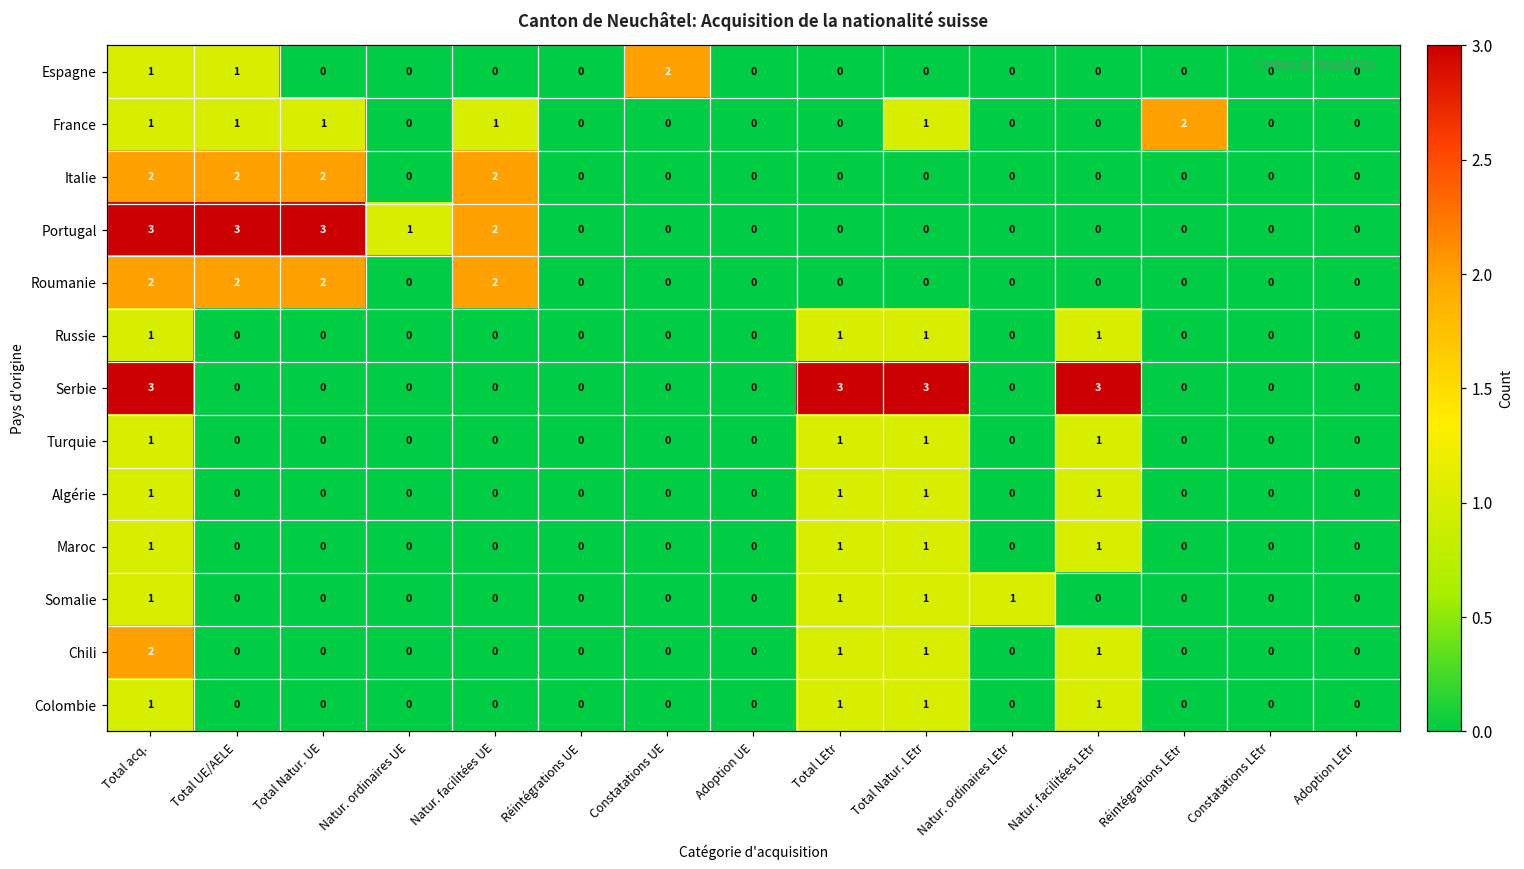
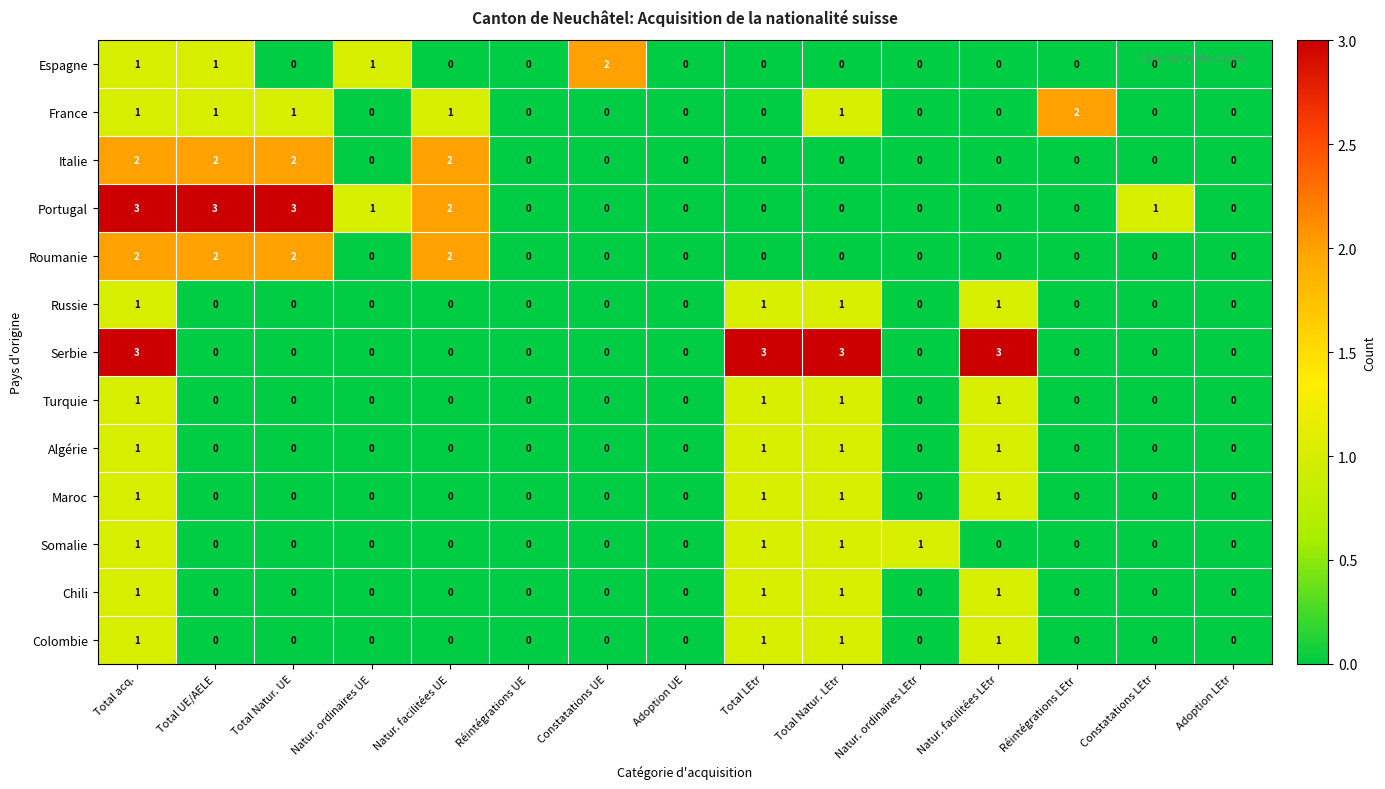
  {
    "Espagne": {
      "Total acq.": 1,
      "Total UE/AELE": 1,
      "Total Natur. UE": 0,
-     "Natur. ordinaires UE": 0,
+     "Natur. ordinaires UE": 1,
      "Natur. facilitées UE": 0,
      "Réintégrations UE": 0,
      "Constatations UE": 2,
      "Adoption UE": 0,
      "Total LEtr": 0,
      "Total Natur. LEtr": 0,
      "Natur. ordinaires LEtr": 0,
      "Natur. facilitées LEtr": 0,
      "Réintégrations LEtr": 0
    },
    "France": {
      "Total acq.": 1,
      "Total UE/AELE": 1,
      "Total Natur. UE": 1,
      "Natur. ordinaires UE": 0,
      "Natur. facilitées UE": 1,
      "Réintégrations UE": 0,
      "Constatations UE": 0,
      "Adoption UE": 0,
      "Total LEtr": 0,
      "Total Natur. LEtr": 1,
      "Natur. ordinaires LEtr": 0,
      "Natur. facilitées LEtr": 0,
      "Réintégrations LEtr": 2,
      "Constatations LEtr": 0,
      "Adoption LEtr": 0
    },
    "Italie": {
      "Total acq.": 2,
      "Total UE/AELE": 2,
      "Total Natur. UE": 2,
      "Natur. ordinaires UE": 0,
      "Natur. facilitées UE": 2,
      "Réintégrations UE": 0,
      "Constatations UE": 0,
      "Adoption UE": 0,
      "Total LEtr": 0,
      "Total Natur. LEtr": 0,
      "Natur. ordinaires LEtr": 0,
      "Natur. facilitées LEtr": 0,
      "Réintégrations LEtr": 0,
      "Constatations LEtr": 0,
      "Adoption LEtr": 0
    },
    "Portugal": {
      "Total acq.": 3,
      "Total UE/AELE": 3,
      "Total Natur. UE": 3,
      "Natur. ordinaires UE": 1,
      "Natur. facilitées UE": 2,
      "Réintégrations UE": 0,
      "Constatations UE": 0,
      "Adoption UE": 0,
      "Total LEtr": 0,
      "Total Natur. LEtr": 0,
      "Natur. ordinaires LEtr": 0,
      "Natur. facilitées LEtr": 0,
      "Réintégrations LEtr": 0,
-     "Constatations LEtr": 0,
+     "Constatations LEtr": 1,
      "Adoption LEtr": 0
    },
    "Roumanie": {
      "Total acq.": 2,
      "Total UE/AELE": 2,
      "Total Natur. UE": 2,
      "Natur. ordinaires UE": 0,
      "Natur. facilitées UE": 2,
      "Réintégrations UE": 0,
      "Constatations UE": 0,
      "Adoption UE": 0,
      "Total LEtr": 0,
      "Total Natur. LEtr": 0,
      "Natur. ordinaires LEtr": 0,
      "Natur. facilitées LEtr": 0,
      "Réintégrations LEtr": 0,
      "Constatations LEtr": 0,
      "Adoption LEtr": 0
    },
    "Russie": {
      "Total acq.": 1,
      "Total UE/AELE": 0,
      "Total Natur. UE": 0,
      "Natur. ordinaires UE": 0,
      "Natur. facilitées UE": 0,
      "Réintégrations UE": 0,
      "Constatations UE": 0,
      "Adoption UE": 0,
      "Total LEtr": 1,
      "Total Natur. LEtr": 1,
      "Natur. ordinaires LEtr": 0,
      "Natur. facilitées LEtr": 1,
      "Réintégrations LEtr": 0,
      "Constatations LEtr": 0,
      "Adoption LEtr": 0
    },
    "Serbie": {
      "Total acq.": 3,
      "Total UE/AELE": 0,
      "Total Natur. UE": 0,
      "Natur. ordinaires UE": 0,
      "Natur. facilitées UE": 0,
      "Réintégrations UE": 0,
      "Constatations UE": 0,
      "Adoption UE": 0,
      "Total LEtr": 3,
      "Total Natur. LEtr": 3,
      "Natur. ordinaires LEtr": 0,
      "Natur. facilitées LEtr": 3,
      "Réintégrations LEtr": 0,
      "Constatations LEtr": 0,
      "Adoption LEtr": 0
    },
    "Turquie": {
      "Total acq.": 1,
      "Total UE/AELE": 0,
      "Total Natur. UE": 0,
      "Natur. ordinaires UE": 0,
      "Natur. facilitées UE": 0,
      "Réintégrations UE": 0,
      "Constatations UE": 0,
      "Adoption UE": 0,
      "Total LEtr": 1,
      "Total Natur. LEtr": 1,
      "Natur. ordinaires LEtr": 0,
      "Natur. facilitées LEtr": 1,
      "Réintégrations LEtr": 0,
      "Constatations LEtr": 0,
      "Adoption LEtr": 0
    },
    "Algérie": {
      "Total acq.": 1,
      "Total UE/AELE": 0,
      "Total Natur. UE": 0,
      "Natur. ordinaires UE": 0,
      "Natur. facilitées UE": 0,
      "Réintégrations UE": 0,
      "Constatations UE": 0,
      "Adoption UE": 0,
      "Total LEtr": 1,
      "Total Natur. LEtr": 1,
      "Natur. ordinaires LEtr": 0,
      "Natur. facilitées LEtr": 1,
      "Réintégrations LEtr": 0,
      "Constatations LEtr": 0,
      "Adoption LEtr": 0
    },
    "Maroc": {
      "Total acq.": 1,
      "Total UE/AELE": 0,
      "Total Natur. UE": 0,
      "Natur. ordinaires UE": 0,
      "Natur. facilitées UE": 0,
      "Réintégrations UE": 0,
      "Constatations UE": 0,
      "Adoption UE": 0,
      "Total LEtr": 1,
      "Total Natur. LEtr": 1,
      "Natur. ordinaires LEtr": 0,
      "Natur. facilitées LEtr": 1,
      "Réintégrations LEtr": 0,
      "Constatations LEtr": 0,
      "Adoption LEtr": 0
    },
    "Somalie": {
      "Total acq.": 1,
      "Total UE/AELE": 0,
      "Total Natur. UE": 0,
      "Natur. ordinaires UE": 0,
      "Natur. facilitées UE": 0,
      "Réintégrations UE": 0,
      "Constatations UE": 0,
      "Adoption UE": 0,
      "Total LEtr": 1,
      "Total Natur. LEtr": 1,
      "Natur. ordinaires LEtr": 1,
      "Natur. facilitées LEtr": 0,
      "Réintégrations LEtr": 0,
      "Constatations LEtr": 0,
      "Adoption LEtr": 0
    },
    "Chili": {
-     "Total acq.": 2,
+     "Total acq.": 1,
      "Total UE/AELE": 0,
      "Total Natur. UE": 0,
      "Natur. ordinaires UE": 0,
      "Natur. facilitées UE": 0,
      "Réintégrations UE": 0,
      "Constatations UE": 0,
      "Adoption UE": 0,
      "Total LEtr": 1,
      "Total Natur. LEtr": 1,
      "Natur. ordinaires LEtr": 0,
      "Natur. facilitées LEtr": 1,
      "Réintégrations LEtr": 0,
      "Constatations LEtr": 0,
      "Adoption LEtr": 0
    },
    "Colombie": {
      "Total acq.": 1,
      "Total UE/AELE": 0,
      "Total Natur. UE": 0,
      "Natur. ordinaires UE": 0,
      "Natur. facilitées UE": 0,
      "Réintégrations UE": 0,
      "Constatations UE": 0,
      "Adoption UE": 0,
      "Total LEtr": 1,
      "Total Natur. LEtr": 1,
      "Natur. ordinaires LEtr": 0,
      "Natur. facilitées LEtr": 1,
      "Réintégrations LEtr": 0,
      "Constatations LEtr": 0,
      "Adoption LEtr": 0
    }
  }
